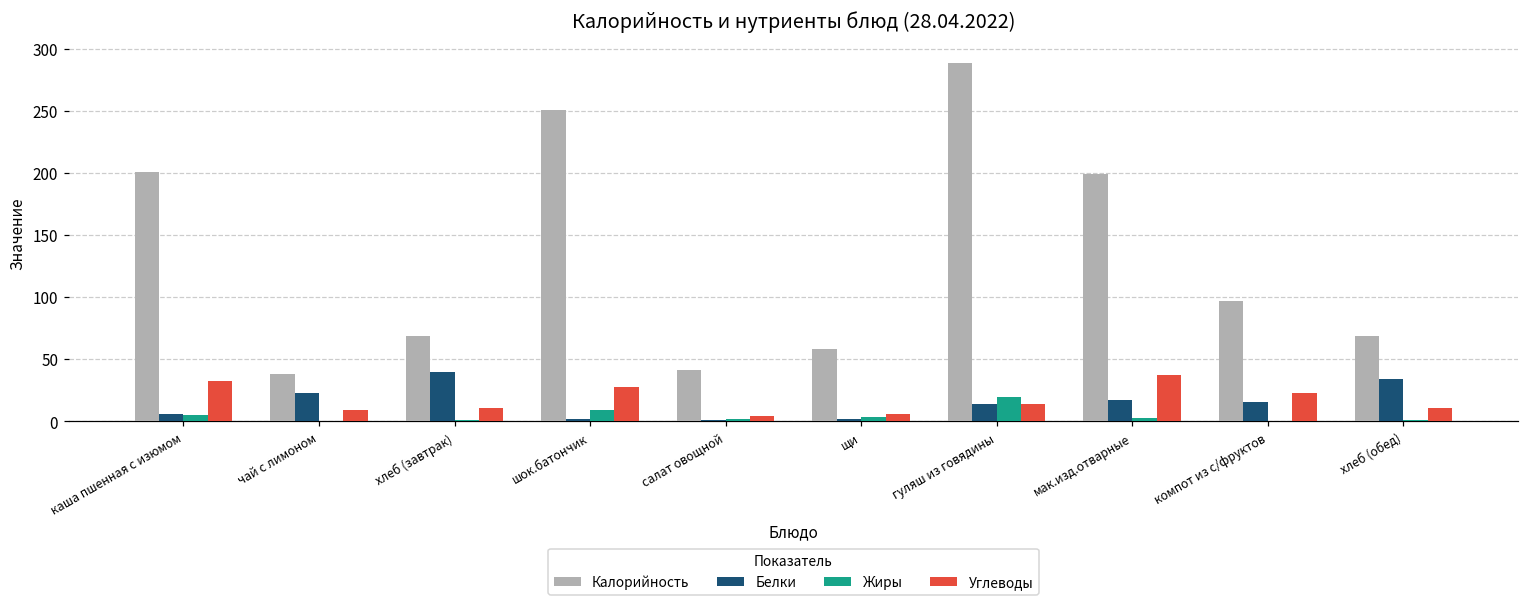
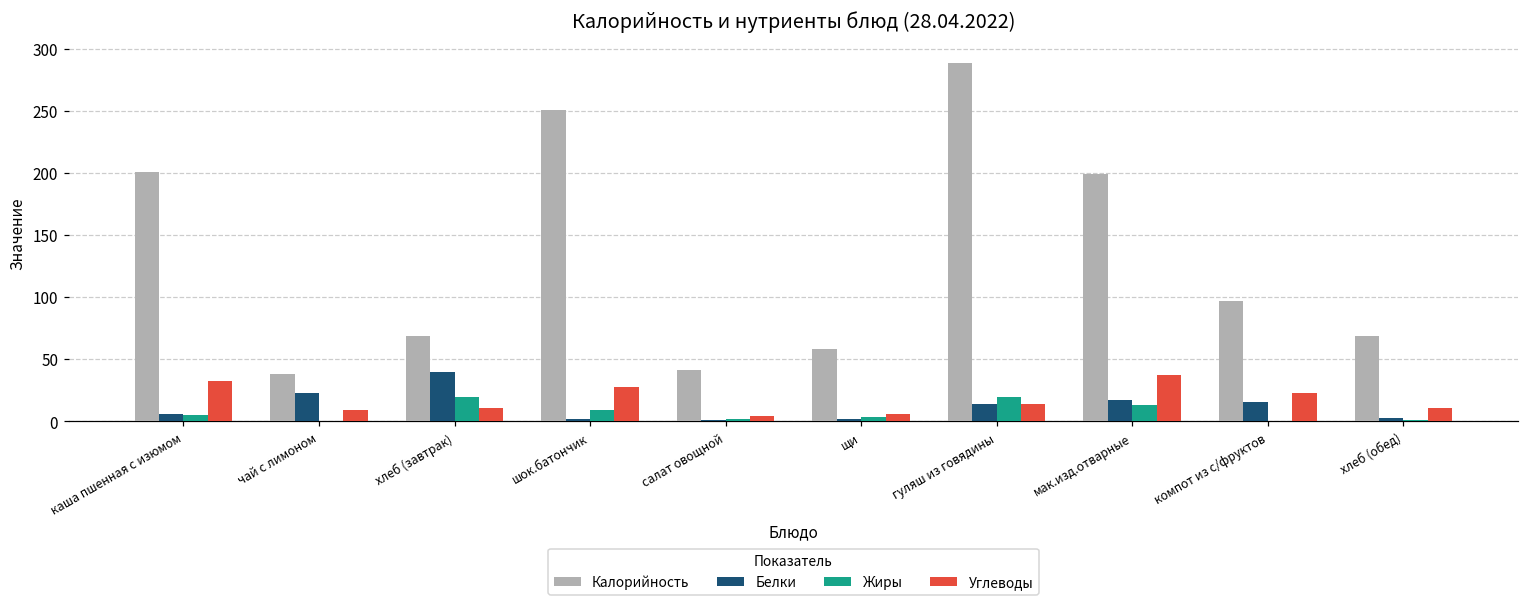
  {
    "Калорийность": {
      "каша пшенная с изюмом": 201,
      "чай с лимоном": 38,
      "хлеб (завтрак)": 69,
      "шок.батончик": 250,
      "салат овощной": 41,
      "щи": 58,
      "гуляш из говядины": 288,
      "мак.изд.отварные": 199,
      "компот из с/фруктов": 97,
      "хлеб (обед)": 69
    },
    "Белки": {
      "каша пшенная с изюмом": 6,
      "чай с лимоном": 23,
      "хлеб (завтрак)": 40,
      "гуляш из говядины": 14,
      "мак.изд.отварные": 17,
      "компот из с/фруктов": 15,
-     "хлеб (обед)": 34
+     "хлеб (обед)": 3
    },
    "Жиры": {
      "каша пшенная с изюмом": 5,
-     "хлеб (завтрак)": 1,
+     "хлеб (завтрак)": 20,
      "шок.батончик": 9,
      "щи": 3,
      "гуляш из говядины": 20,
-     "мак.изд.отварные": 3
+     "мак.изд.отварные": 13
    },
    "Углеводы": {
      "каша пшенная с изюмом": 33,
      "чай с лимоном": 9,
      "хлеб (завтрак)": 11,
      "шок.батончик": 28,
      "салат овощной": 5,
      "щи": 6,
      "гуляш из говядины": 14,
      "мак.изд.отварные": 37,
      "компот из с/фруктов": 23,
      "хлеб (обед)": 11
    }
  }
